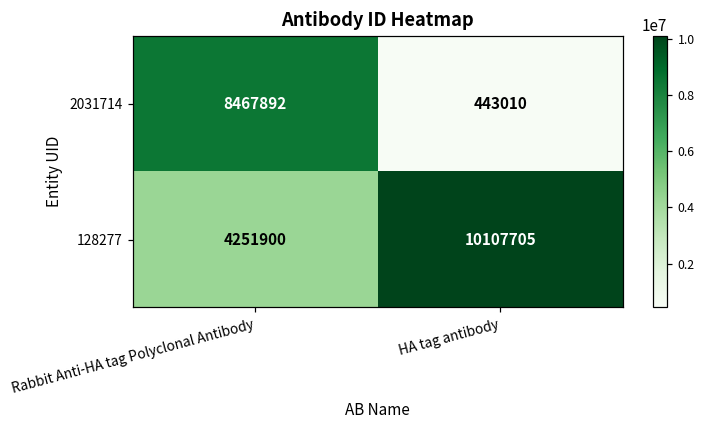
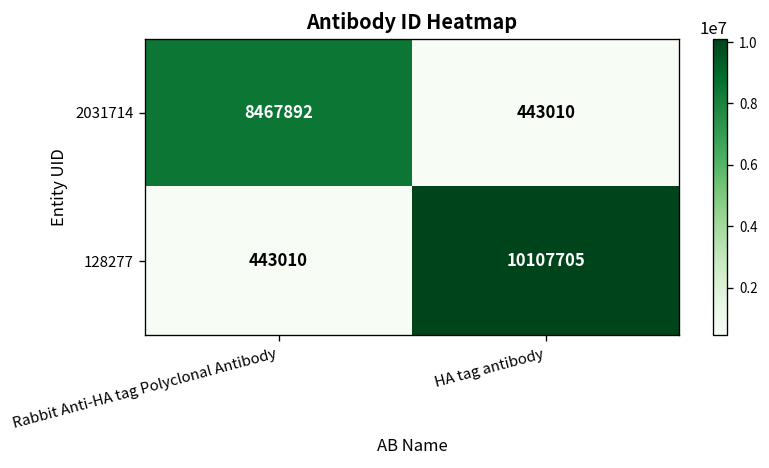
  {
    "2031714": {
      "Rabbit Anti-HA tag Polyclonal Antibody": 8467892,
      "HA tag antibody": 443010
    },
    "128277": {
-     "Rabbit Anti-HA tag Polyclonal Antibody": 4251900,
+     "Rabbit Anti-HA tag Polyclonal Antibody": 443010,
      "HA tag antibody": 10107705
    }
  }
